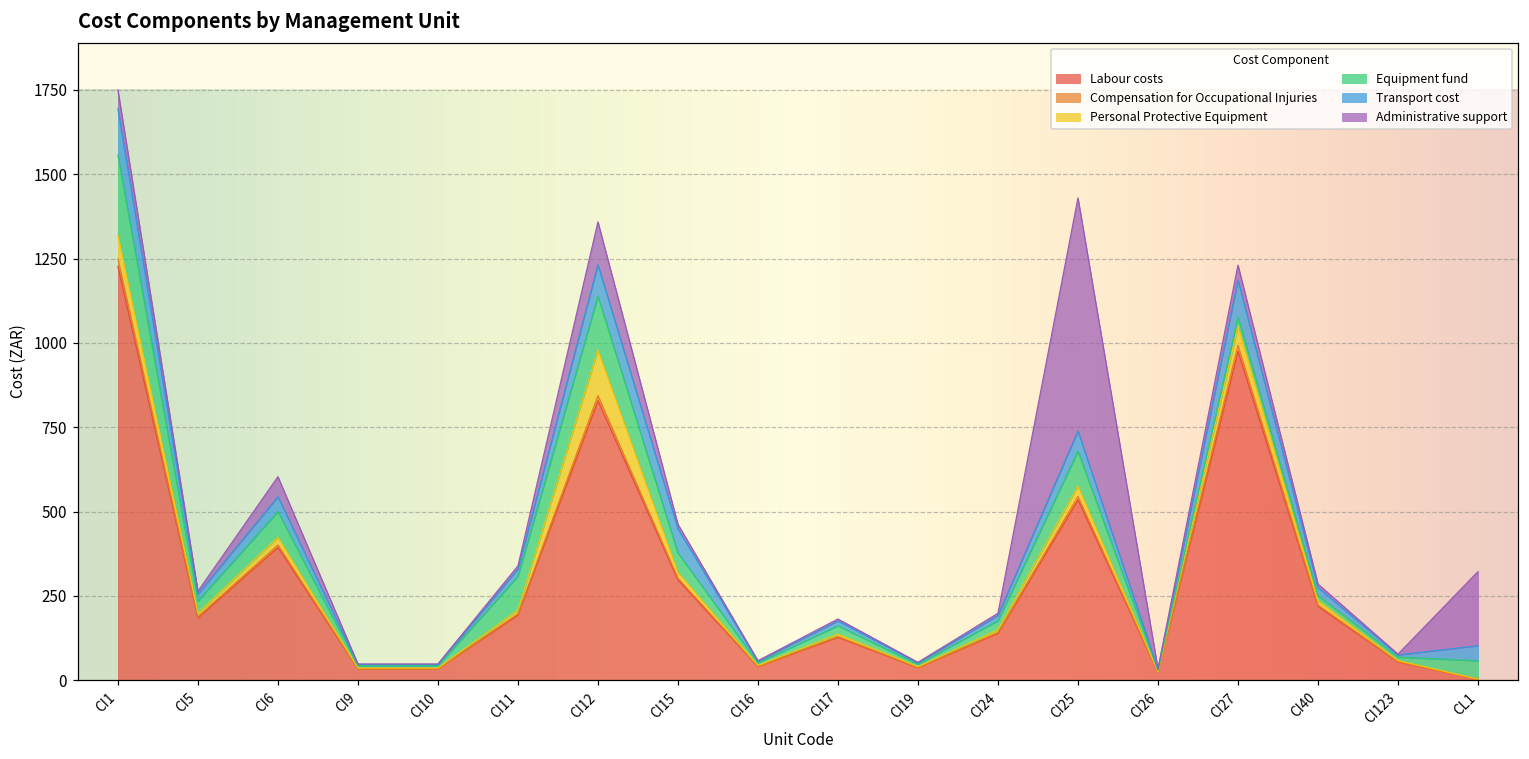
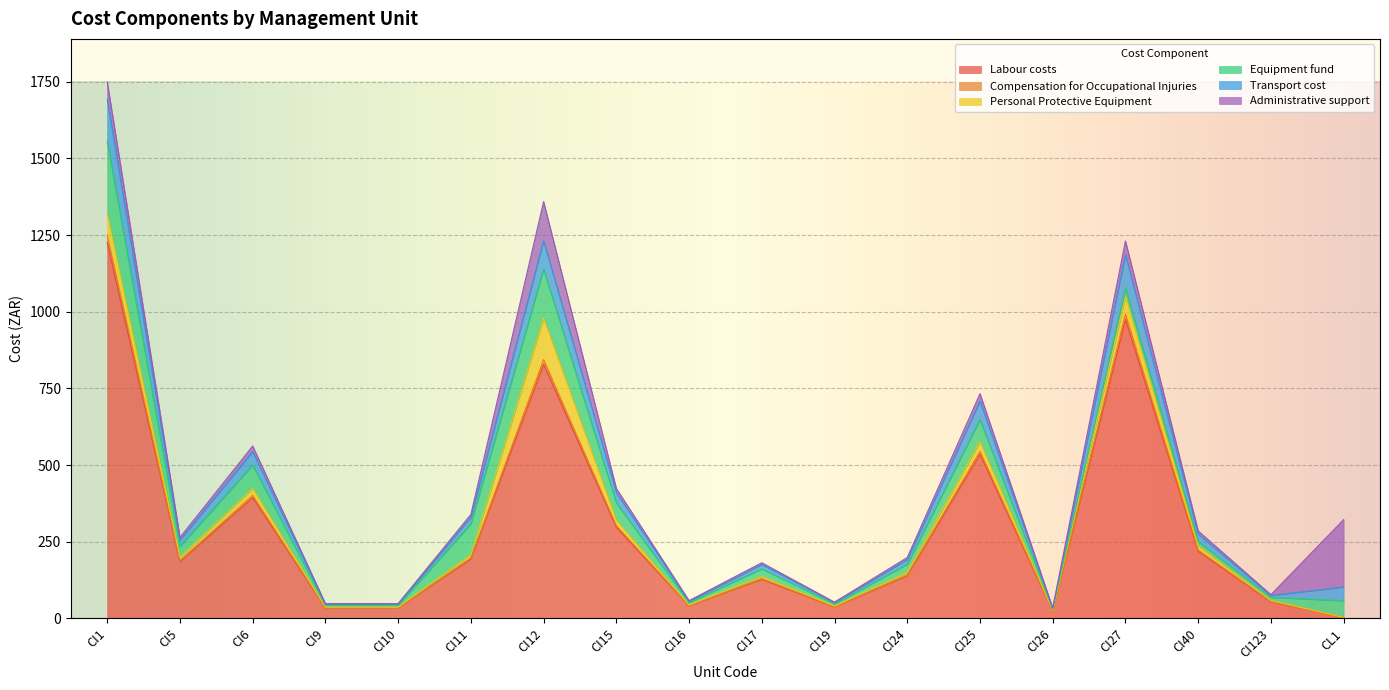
  {
    "Personal Protective Equipment": {
      "CI1": 70,
      "CI5": 10,
      "CI6": 20,
      "CI11": 10,
      "CI12": 140,
      "CI15": 20,
      "CI25": 30,
      "CI27": 60,
      "CI40": 10
    },
    "Equipment fund": {
      "CI1": 240,
      "CI5": 40,
      "CI6": 80,
      "CI11": 100,
      "CI12": 160,
      "CI15": 60,
      "CI17": 20,
      "CI24": 30,
-     "CI25": 100,
+     "CI25": 70,
      "CI27": 30,
      "CI40": 10,
      "CL1": 50
    },
    "Transport cost": {
      "CI1": 140,
      "CI5": 20,
      "CI6": 40,
      "CI11": 20,
      "CI12": 90,
-     "CI15": 70,
+     "CI15": 30,
      "CI25": 60,
      "CI27": 110,
      "CI40": 20,
      "CL1": 40
    },
    "Administrative support": {
      "CI1": 60,
      "CI5": 10,
-     "CI6": 60,
+     "CI6": 20,
      "CI11": 10,
      "CI12": 130,
      "CI15": 10,
-     "CI25": 690,
+     "CI25": 20,
      "CI27": 40,
      "CI40": 10,
      "CL1": 220
    }
  }
